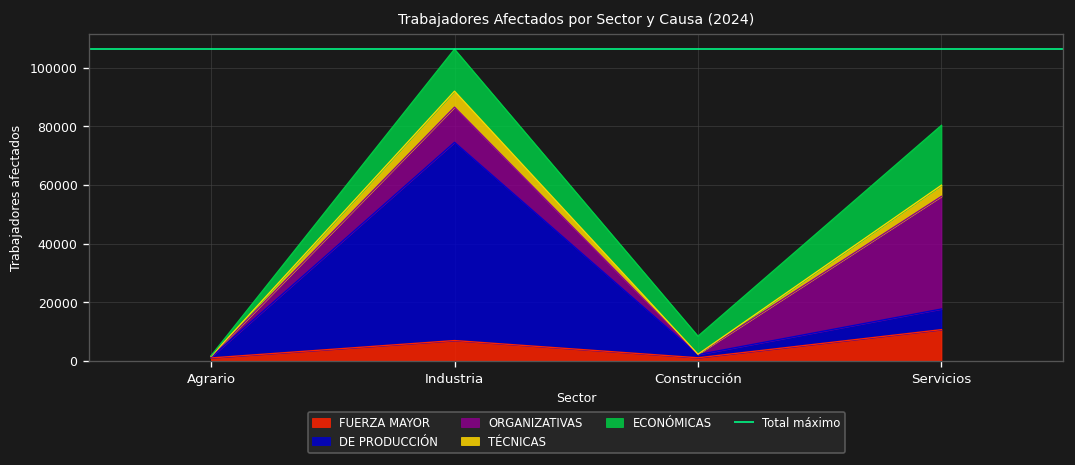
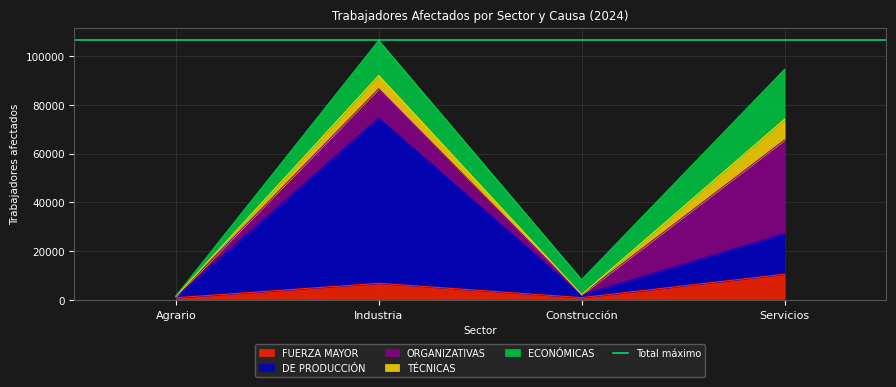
  {
    "FUERZA MAYOR": {
      "Industria": 7000,
      "Construcción": 1000,
      "Servicios": 11000
    },
    "DE PRODUCCIÓN": {
      "Industria": 68000,
-     "Servicios": 7000
+     "Servicios": 17000
    },
    "ORGANIZATIVAS": {
      "Industria": 12000,
      "Servicios": 38000
    },
    "TÉCNICAS": {
      "Industria": 5000,
-     "Servicios": 4000
+     "Servicios": 8000
    },
    "ECONÓMICAS": {
      "Industria": 14000,
      "Construcción": 6000,
      "Servicios": 20000
    }
  }
